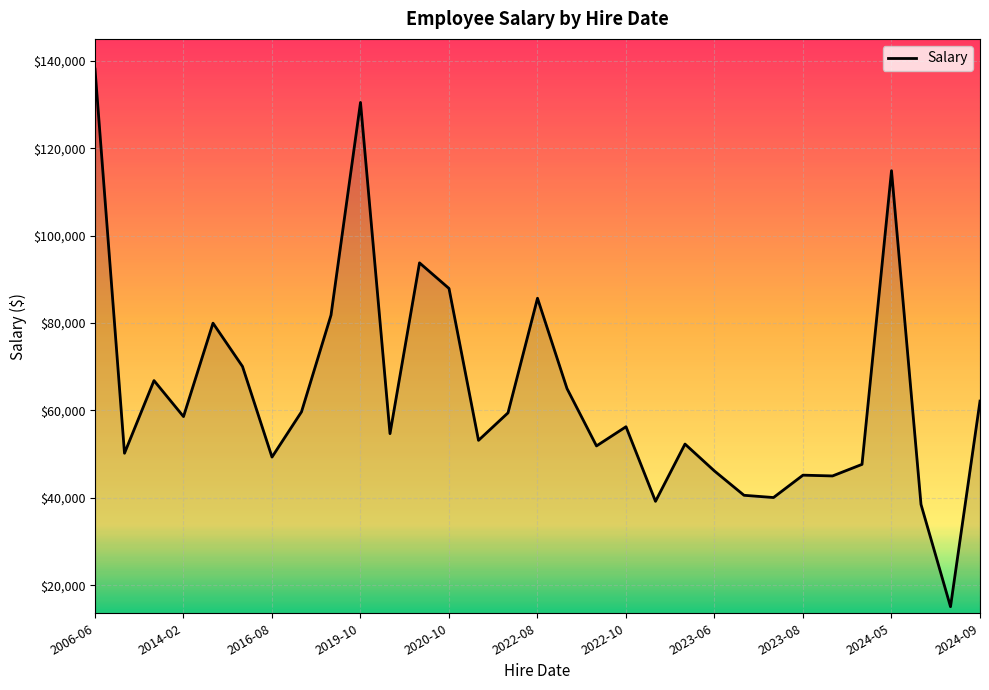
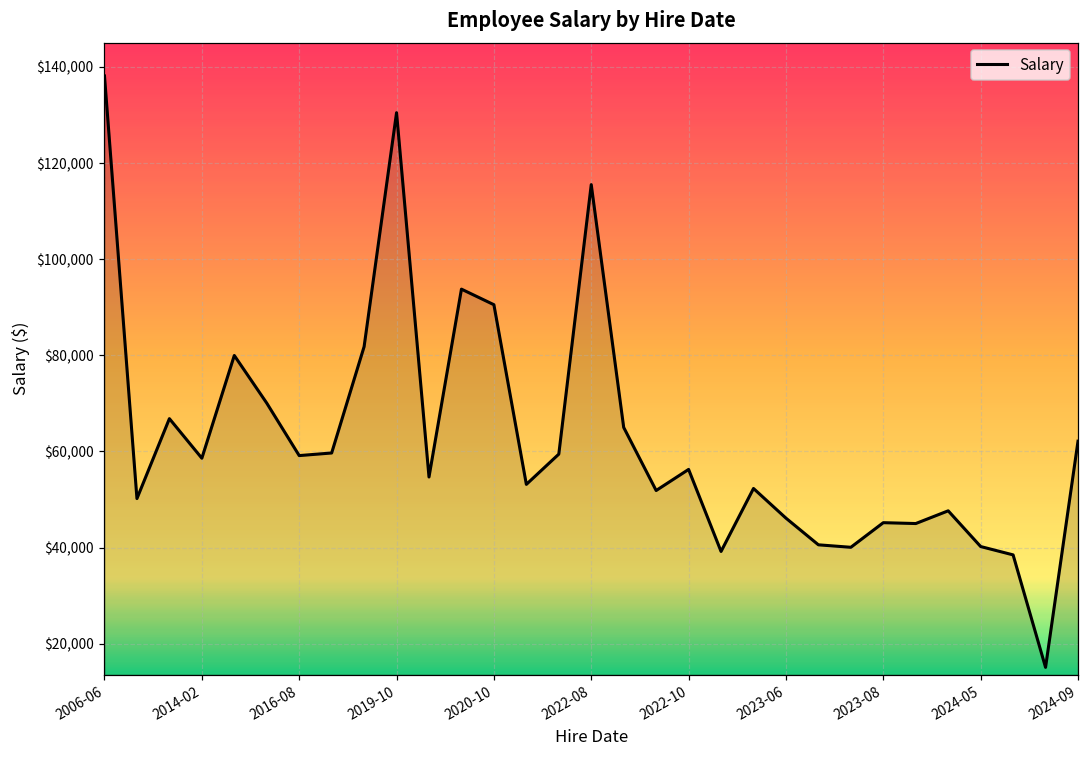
  {
    "2006-06": "$138,000",
    "2014-02": "$59,000",
-   "2016-08": "$49,000",
+   "2016-08": "$59,000",
    "2019-10": "$130,000",
-   "2020-10": "$88,000",
-   "2022-08": "$86,000",
+   "2020-10": "$91,000",
+   "2022-08": "$116,000",
    "2022-10": "$56,000",
    "2023-06": "$46,000",
    "2023-08": "$45,000",
-   "2024-05": "$115,000",
+   "2024-05": "$40,000",
    "2024-09": "$62,000"
  }
